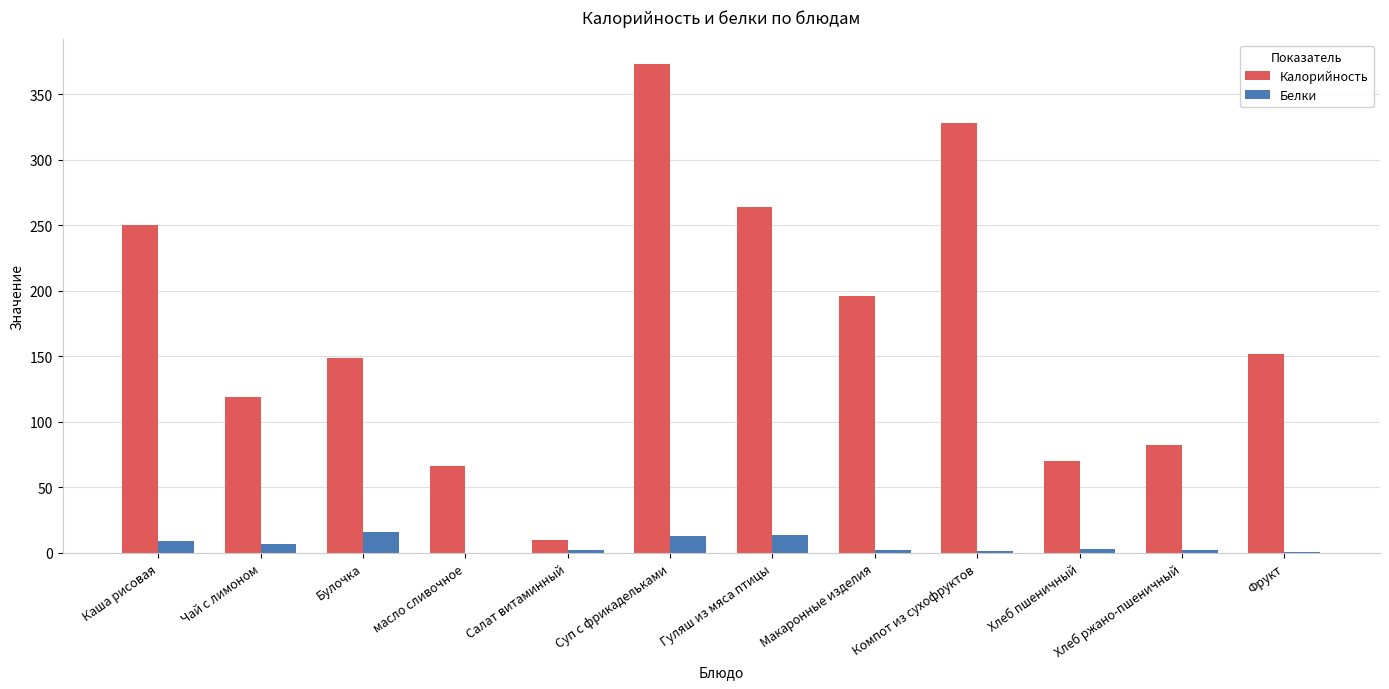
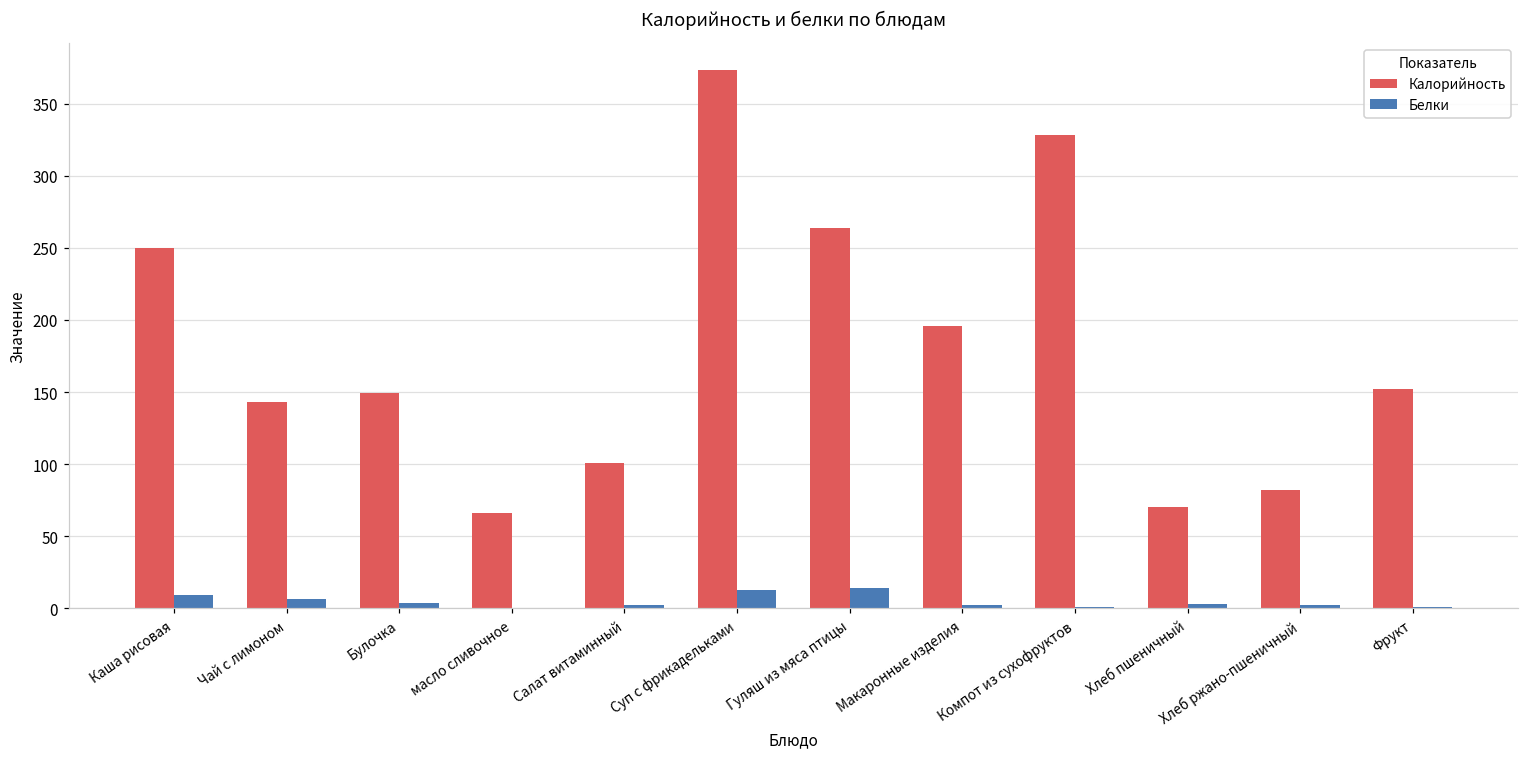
  {
    "Калорийность": {
      "Каша рисовая": 250,
-     "Чай с лимоном": 119,
+     "Чай с лимоном": 143,
      "Булочка": 149,
      "масло сливочное": 66,
-     "Салат витаминный": 10,
+     "Салат витаминный": 101,
      "Суп с фрикадельками": 373,
      "Гуляш из мяса птицы": 264,
      "Макаронные изделия": 196,
      "Компот из сухофруктов": 328,
      "Хлеб пшеничный": 70,
      "Хлеб ржано-пшеничный": 82,
      "Фрукт": 152
    },
    "Белки": {
      "Каша рисовая": 9,
      "Чай с лимоном": 7,
-     "Булочка": 16,
+     "Булочка": 4,
      "Салат витаминный": 2,
      "Суп с фрикадельками": 13,
      "Гуляш из мяса птицы": 14,
      "Макаронные изделия": 2,
      "Хлеб пшеничный": 3,
      "Хлеб ржано-пшеничный": 2
    }
  }
